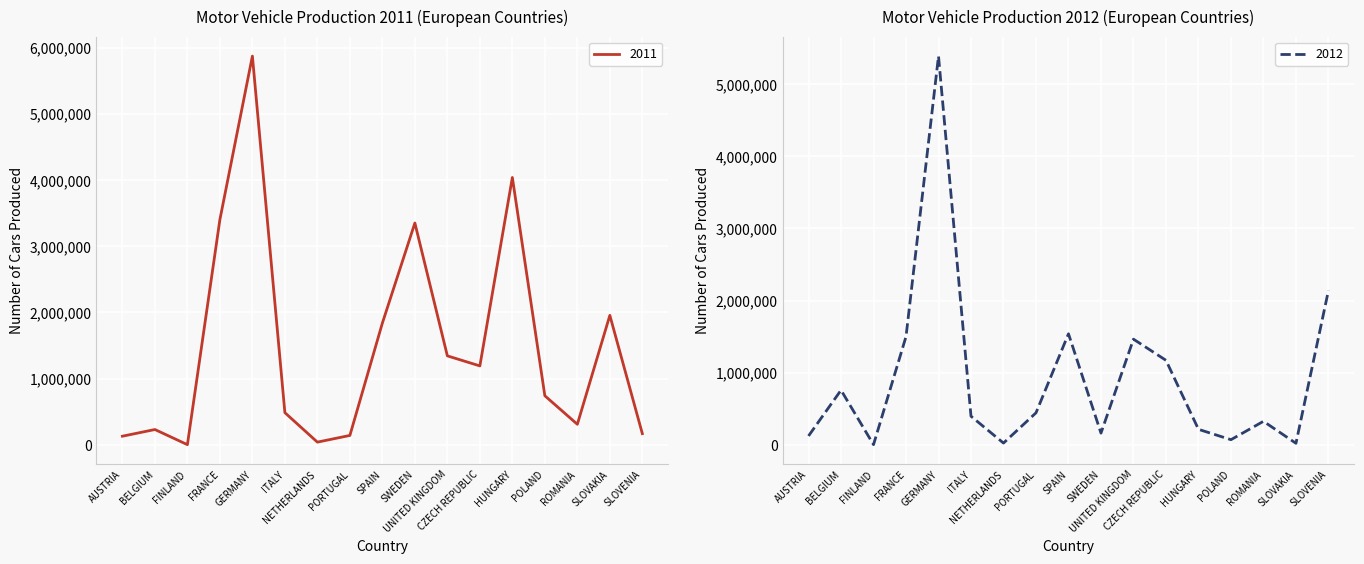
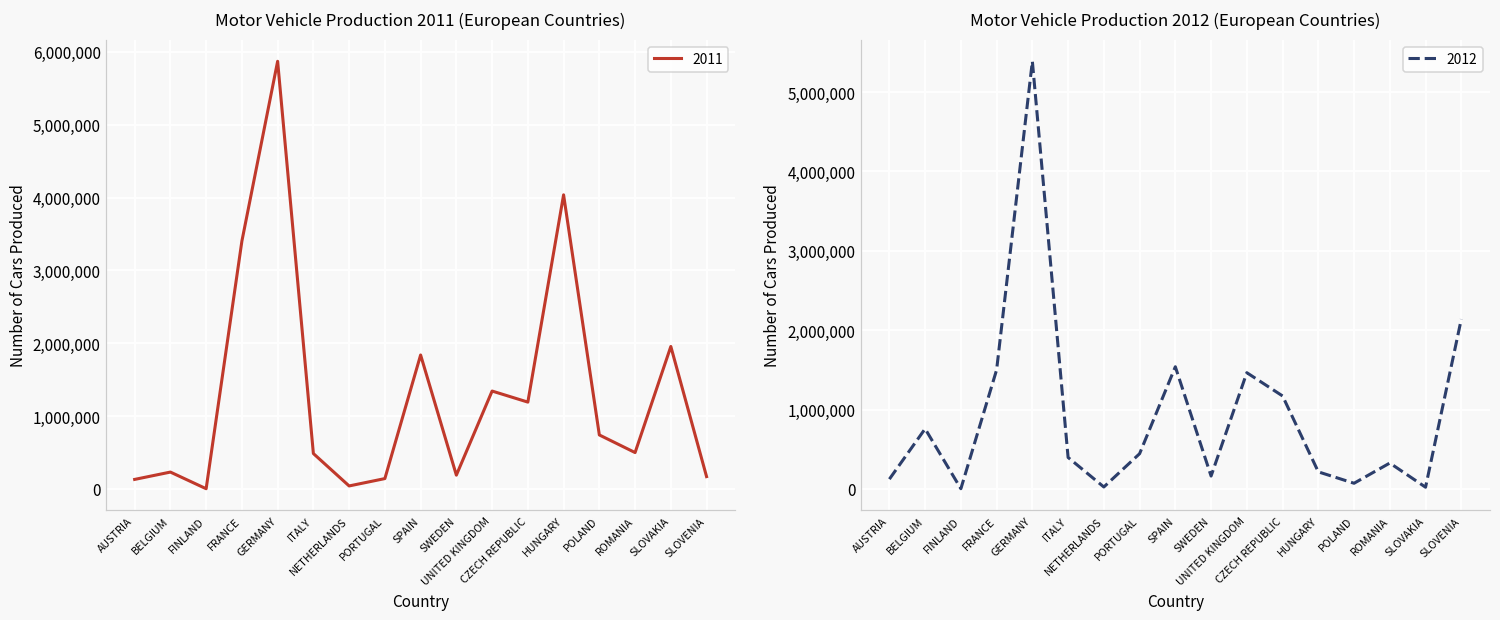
  {
    "Motor Vehicle Production 2011 (European Countries)": {
      "AUSTRIA": "100,000",
      "BELGIUM": "200,000",
      "FINLAND": "0",
      "FRANCE": "3,400,000",
      "GERMANY": "5,900,000",
      "ITALY": "500,000",
      "NETHERLANDS": "0",
      "PORTUGAL": "100,000",
      "SPAIN": "1,800,000",
-     "SWEDEN": "3,400,000",
+     "SWEDEN": "200,000",
      "UNITED KINGDOM": "1,300,000",
      "CZECH REPUBLIC": "1,200,000",
      "HUNGARY": "4,000,000",
      "POLAND": "700,000",
-     "ROMANIA": "300,000",
+     "ROMANIA": "500,000",
      "SLOVAKIA": "2,000,000",
      "SLOVENIA": "200,000"
    },
    "Motor Vehicle Production 2012 (European Countries)": {
      "AUSTRIA": "100,000",
      "BELGIUM": "800,000",
      "FINLAND": "0",
      "FRANCE": "1,500,000",
      "GERMANY": "5,400,000",
      "ITALY": "400,000",
      "NETHERLANDS": "0",
      "PORTUGAL": "400,000",
      "SPAIN": "1,500,000",
      "SWEDEN": "200,000",
      "UNITED KINGDOM": "1,500,000",
      "CZECH REPUBLIC": "1,200,000",
      "HUNGARY": "200,000",
      "POLAND": "100,000",
      "ROMANIA": "300,000",
      "SLOVAKIA": "0",
      "SLOVENIA": "2,100,000"
    }
  }
